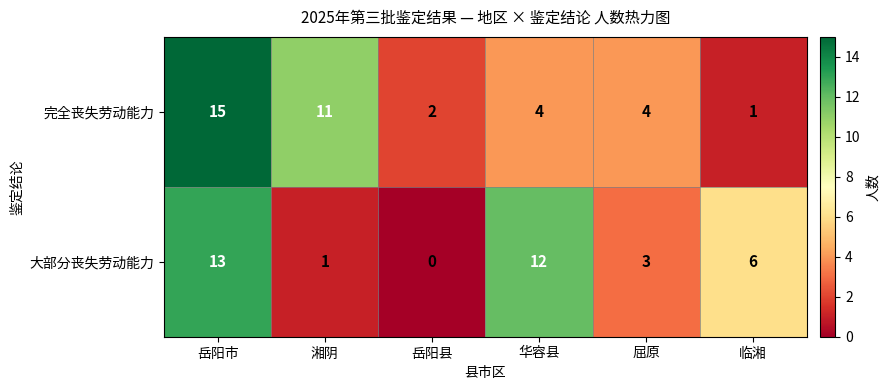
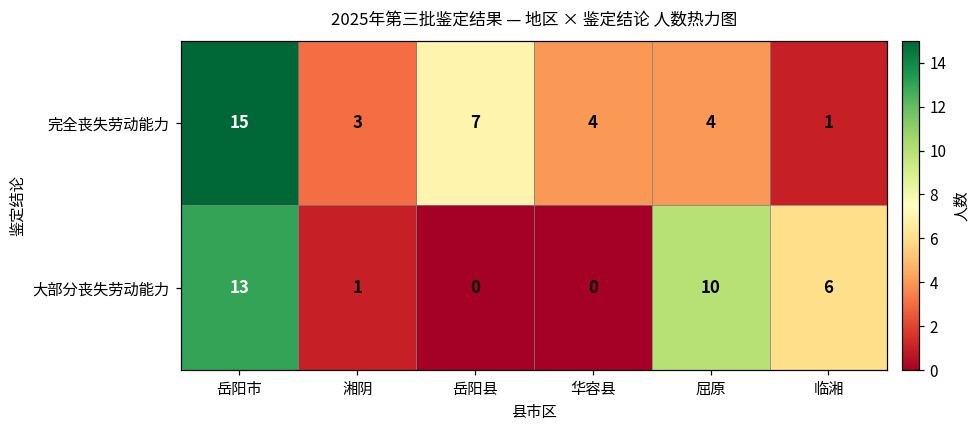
  {
    "完全丧失劳动能力": {
      "岳阳市": 15,
-     "湘阴": 11,
-     "岳阳县": 2,
+     "湘阴": 3,
+     "岳阳县": 7,
      "华容县": 4,
      "屈原": 4,
      "临湘": 1
    },
    "大部分丧失劳动能力": {
      "岳阳市": 13,
      "湘阴": 1,
      "岳阳县": 0,
-     "华容县": 12,
-     "屈原": 3,
+     "华容县": 0,
+     "屈原": 10,
      "临湘": 6
    }
  }
